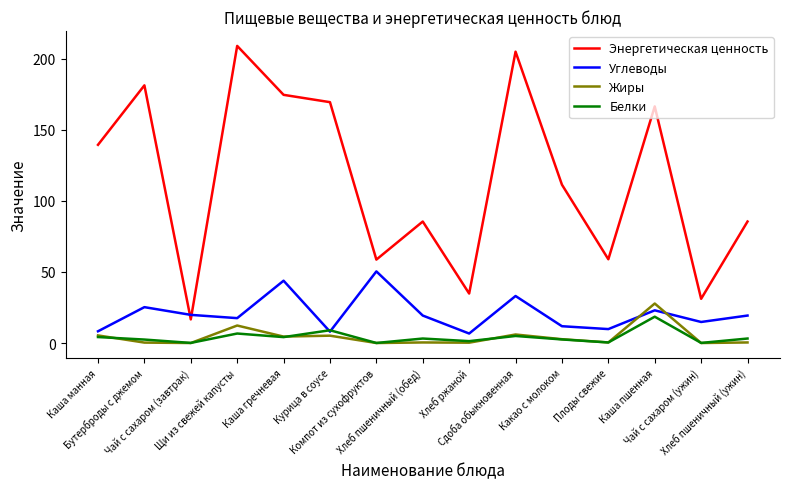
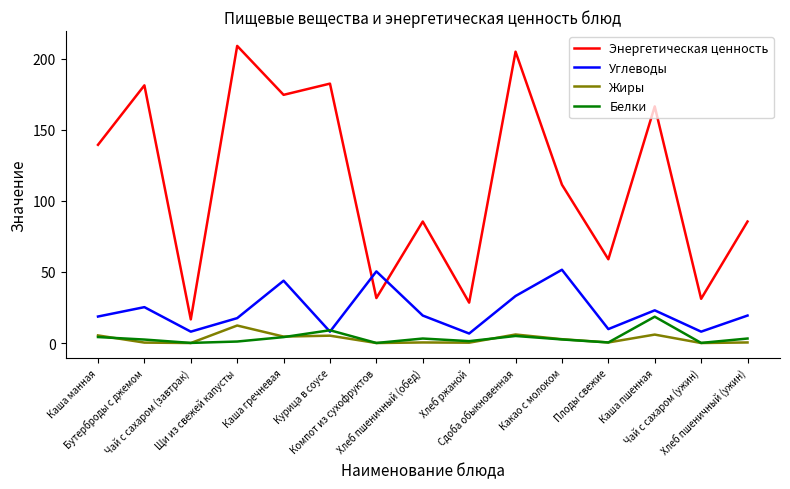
  {
    "Энергетическая ценность": {
      "Каша манная": 139,
      "Бутерброды с джемом": 181,
      "Чай с сахаром (завтрак)": 17,
      "Щи из свежей капусты": 209,
      "Каша гречневая": 175,
-     "Курица в соусе": 169,
-     "Компот из сухофруктов": 59,
+     "Курица в соусе": 182,
+     "Компот из сухофруктов": 32,
      "Хлеб пшеничный (обед)": 85,
-     "Хлеб ржаной": 35,
+     "Хлеб ржаной": 28,
      "Сдоба обыкновенная": 205,
      "Какао с молоком": 111,
      "Плоды свежие": 59,
      "Чай с сахаром (ужин)": 31,
      "Хлеб пшеничный (ужин)": 85
    },
    "Углеводы": {
-     "Каша манная": 8,
+     "Каша манная": 19,
      "Бутерброды с джемом": 25,
-     "Чай с сахаром (завтрак)": 20,
+     "Чай с сахаром (завтрак)": 8,
      "Щи из свежей капусты": 18,
      "Каша гречневая": 44,
      "Компот из сухофруктов": 50,
      "Хлеб пшеничный (обед)": 19,
      "Хлеб ржаной": 7,
      "Сдоба обыкновенная": 33,
-     "Какао с молоком": 12,
+     "Какао с молоком": 52,
      "Плоды свежие": 10,
      "Каша пшенная": 23,
-     "Чай с сахаром (ужин)": 15,
+     "Чай с сахаром (ужин)": 8,
      "Хлеб пшеничный (ужин)": 19
    },
    "Жиры": {
      "Бутерброды с джемом": 0,
      "Щи из свежей капусты": 12,
      "Курица в соусе": 5,
      "Хлеб пшеничный (обед)": 0,
-     "Каша пшенная": 28,
+     "Каша пшенная": 6,
      "Хлеб пшеничный (ужин)": 0
    },
    "Белки": {
      "Бутерброды с джемом": 2,
-     "Щи из свежей капусты": 7,
+     "Щи из свежей капусты": 1,
      "Хлеб пшеничный (обед)": 3,
      "Каша пшенная": 19,
      "Хлеб пшеничный (ужин)": 3
    }
  }
